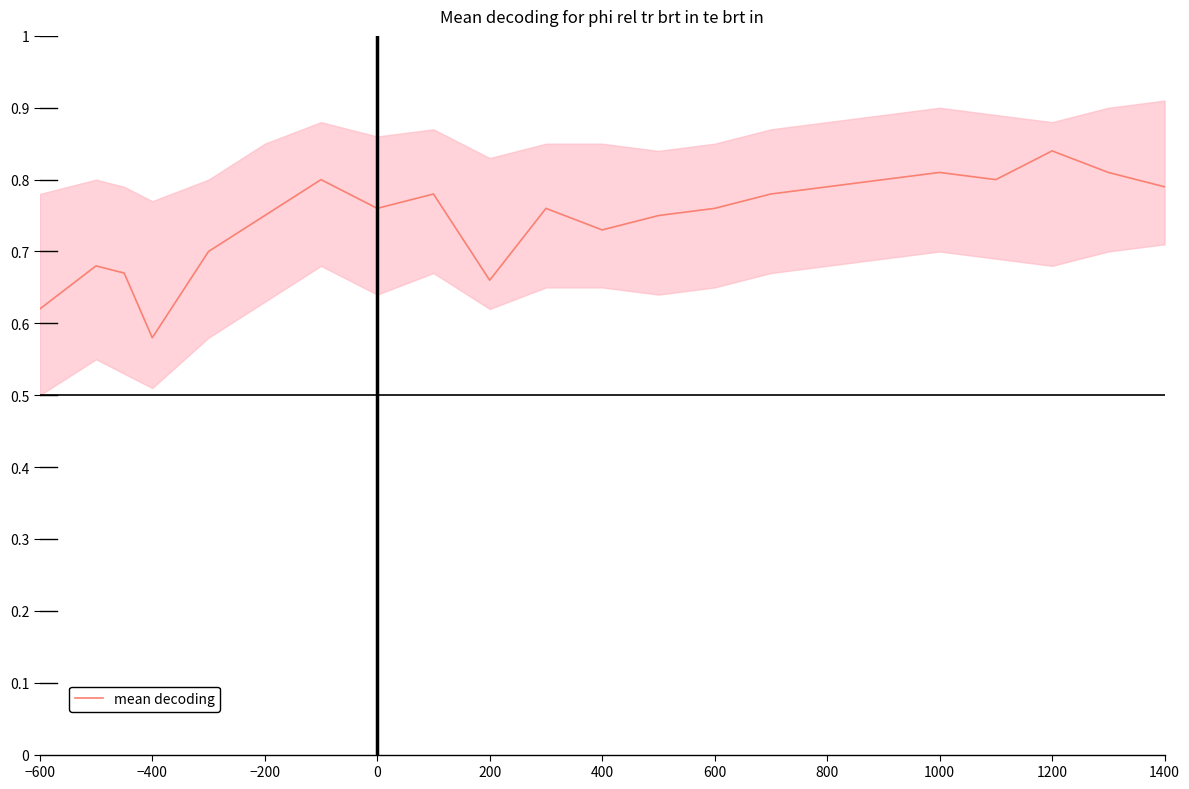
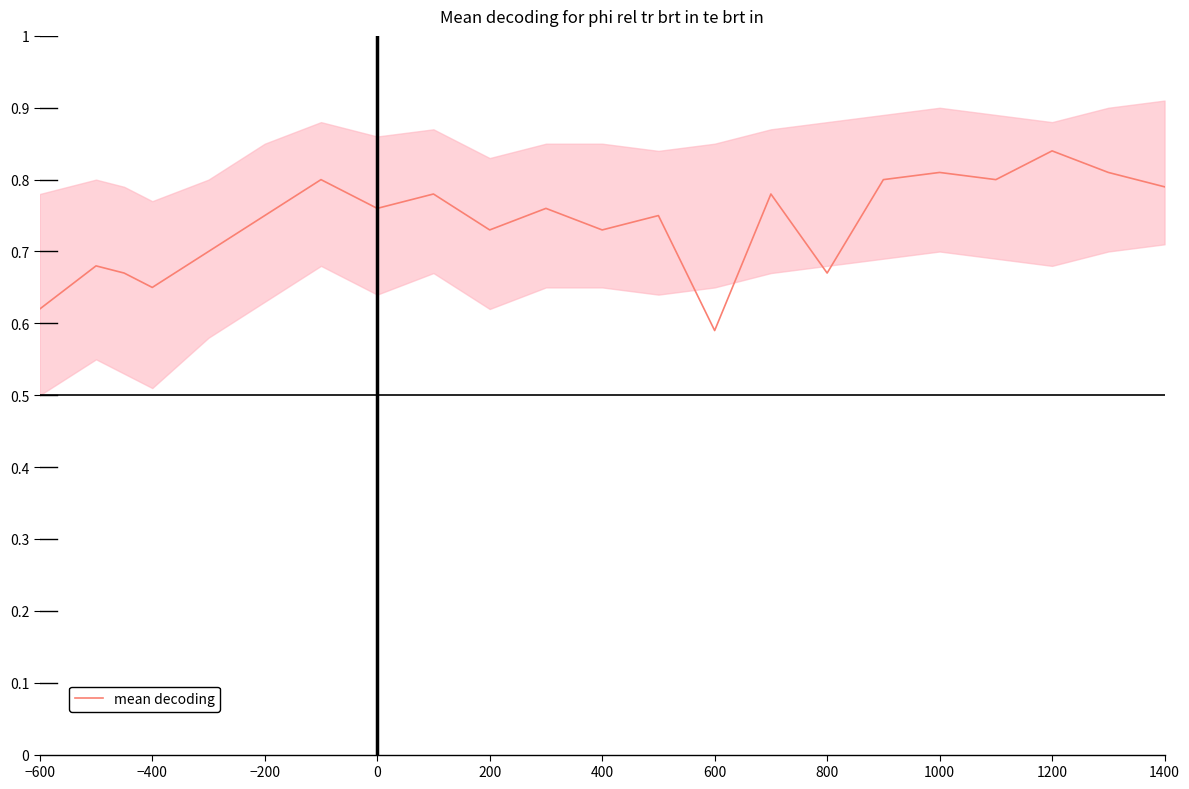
  {
    "mean decoding": {
      "−600": 0.62,
-     "−400": 0.58,
+     "−400": 0.65,
      "−200": 0.75,
      "0": 0.76,
-     "200": 0.66,
+     "200": 0.73,
      "400": 0.73,
-     "600": 0.76,
-     "800": 0.79,
+     "600": 0.59,
+     "800": 0.67,
      "1000": 0.81,
      "1200": 0.84,
      "1400": 0.79
    }
  }
